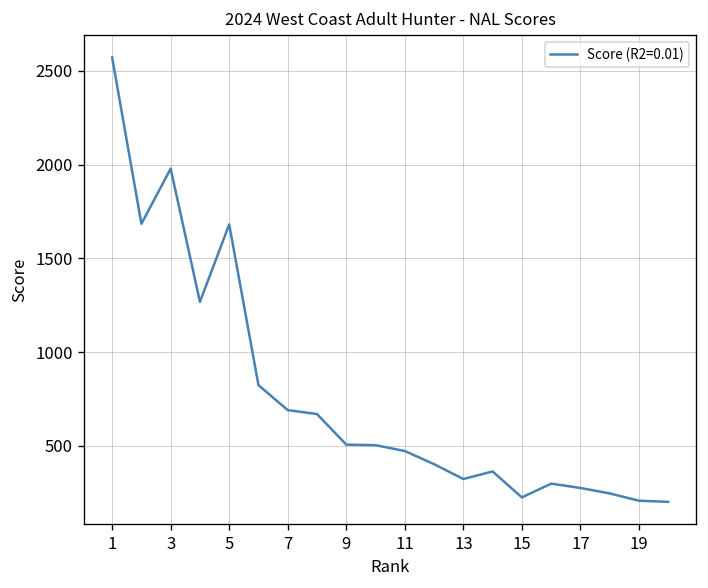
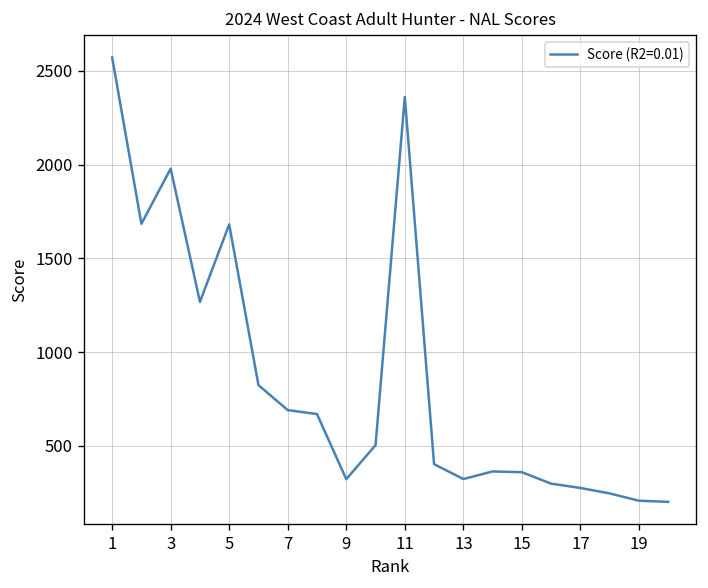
  {
    "1": 2570,
    "3": 1980,
    "5": 1680,
    "7": 690,
-   "9": 510,
-   "11": 470,
+   "9": 320,
+   "11": 2360,
    "13": 320,
-   "15": 230,
+   "15": 360,
    "17": 280,
    "19": 210
  }
